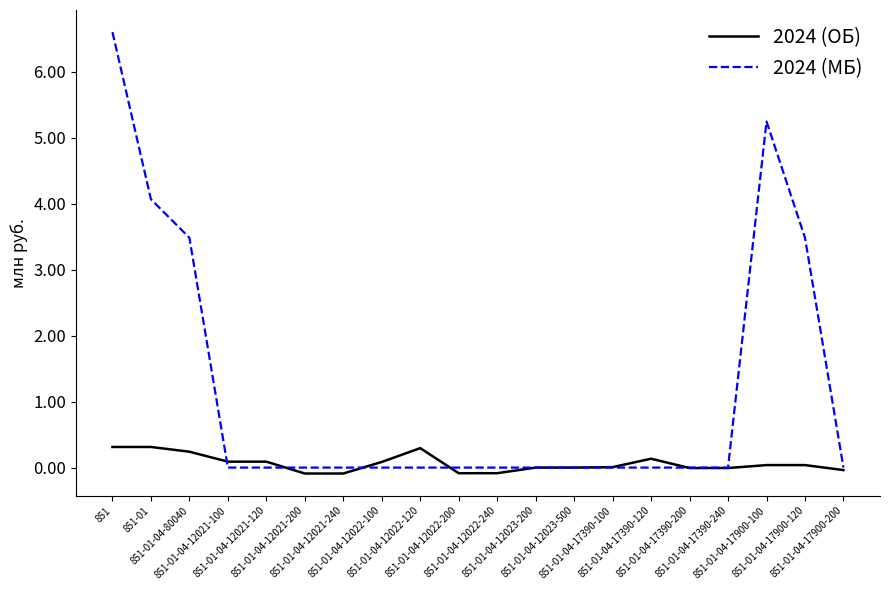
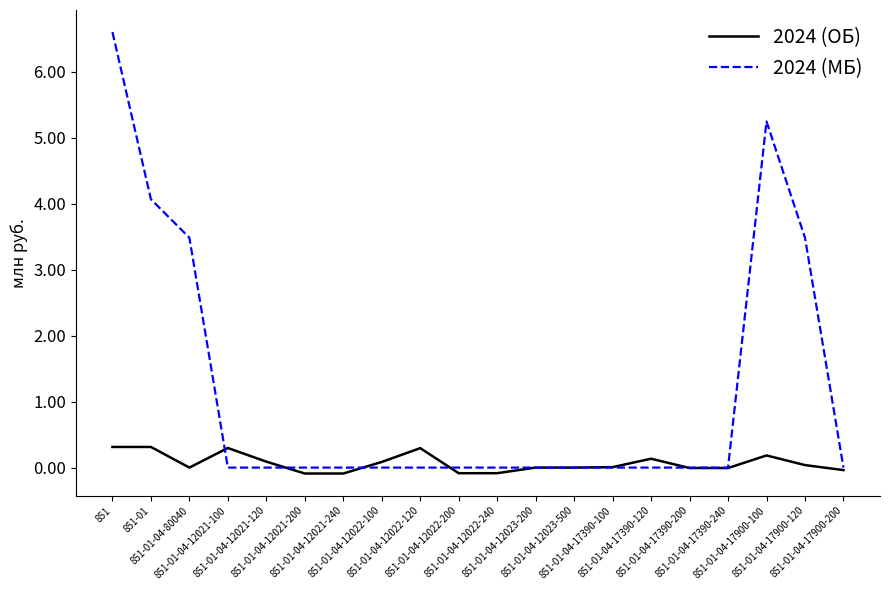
  {
    "2024 (ОБ)": {
      "851": 0.3,
      "851-01": 0.3,
-     "851-01-04-80040": 0.2,
-     "851-01-04-12021-100": 0.1,
+     "851-01-04-80040": 0.0,
+     "851-01-04-12021-100": 0.3,
      "851-01-04-12021-120": 0.1,
      "851-01-04-12021-200": -0.1,
      "851-01-04-12021-240": -0.1,
      "851-01-04-12022-100": 0.1,
      "851-01-04-12022-120": 0.3,
      "851-01-04-12022-200": -0.1,
      "851-01-04-12022-240": -0.1,
      "851-01-04-17390-120": 0.1,
-     "851-01-04-17900-100": 0.0,
+     "851-01-04-17900-100": 0.2,
      "851-01-04-17900-120": 0.0
    },
    "2024 (МБ)": {
      "851": 6.6,
      "851-01": 4.1,
      "851-01-04-80040": 3.5,
      "851-01-04-12021-100": 0.0,
      "851-01-04-12021-120": 0.0,
      "851-01-04-12021-200": 0.0,
      "851-01-04-12021-240": 0.0,
      "851-01-04-12022-100": 0.0,
      "851-01-04-12022-120": 0.0,
      "851-01-04-12022-200": 0.0,
      "851-01-04-12022-240": 0.0,
      "851-01-04-17390-120": 0.0,
      "851-01-04-17900-100": 5.2,
      "851-01-04-17900-120": 3.5
    }
  }
